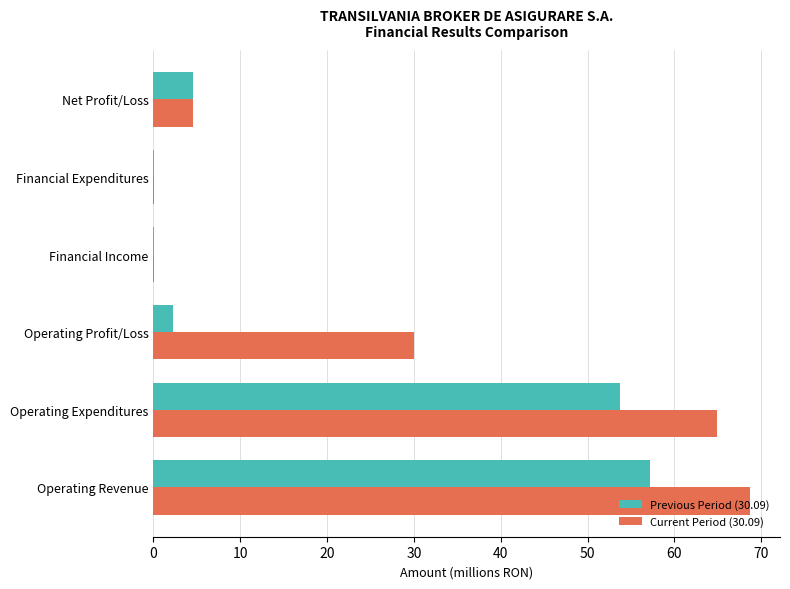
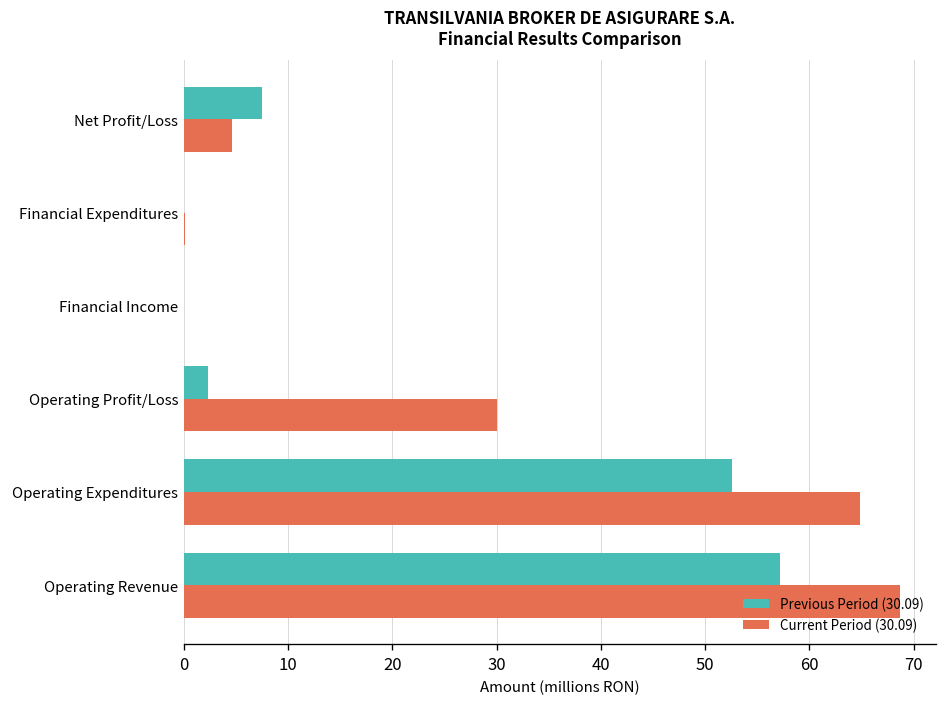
  {
    "Previous Period (30.09)": {
-     "Net Profit/Loss": 5,
+     "Net Profit/Loss": 8,
      "Operating Profit/Loss": 2,
-     "Operating Expenditures": 54,
+     "Operating Expenditures": 53,
      "Operating Revenue": 57
    },
    "Current Period (30.09)": {
      "Net Profit/Loss": 5,
      "Operating Profit/Loss": 30,
      "Operating Expenditures": 65,
      "Operating Revenue": 69
    }
  }
